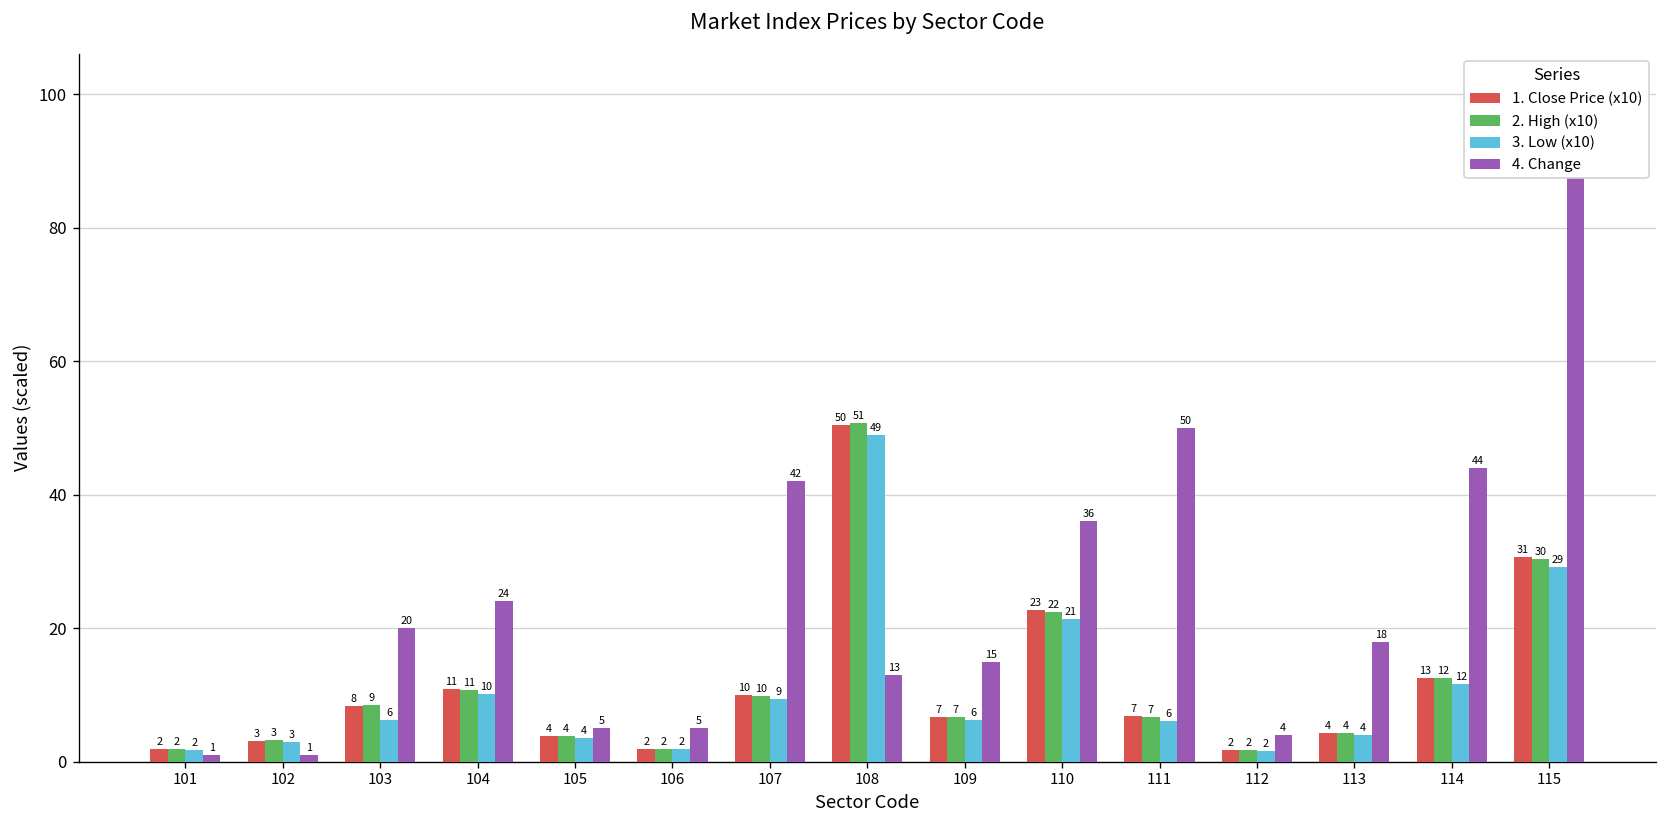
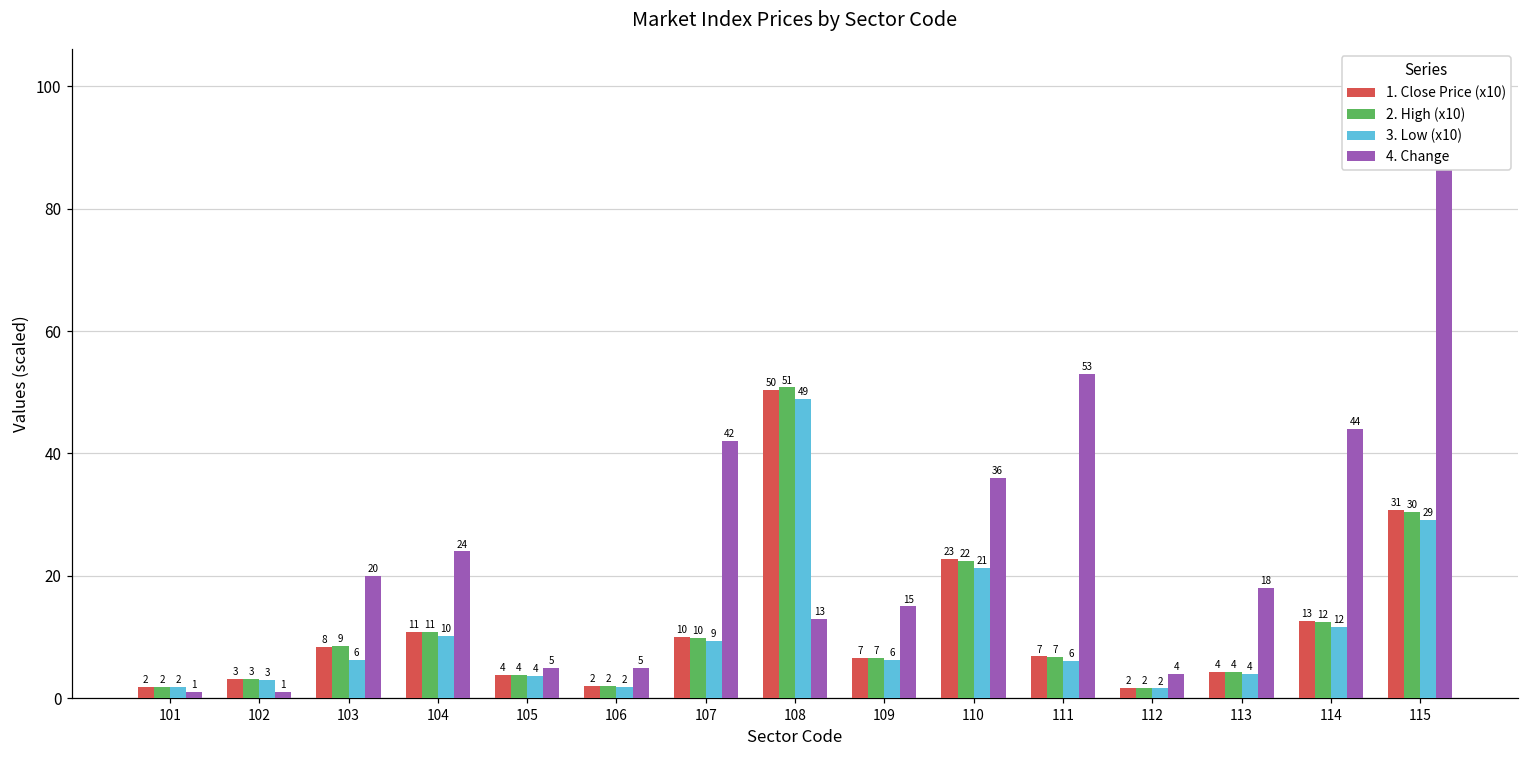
  {
    "1. Close Price (x10)": {
      "101": 2,
      "102": 3,
      "103": 8,
      "104": 11,
      "105": 4,
      "106": 2,
      "107": 10,
      "108": 50,
      "109": 7,
      "110": 23,
      "111": 7,
      "112": 2,
      "113": 4,
      "114": 13,
      "115": 31
    },
    "2. High (x10)": {
      "101": 2,
      "102": 3,
      "103": 9,
      "104": 11,
      "105": 4,
      "106": 2,
      "107": 10,
      "108": 51,
      "109": 7,
      "110": 22,
      "111": 7,
      "112": 2,
      "113": 4,
      "114": 12,
      "115": 30
    },
    "3. Low (x10)": {
      "101": 2,
      "102": 3,
      "103": 6,
      "104": 10,
      "105": 4,
      "106": 2,
      "107": 9,
      "108": 49,
      "109": 6,
      "110": 21,
      "111": 6,
      "112": 2,
      "113": 4,
      "114": 12,
      "115": 29
    },
    "4. Change": {
      "101": 1,
      "102": 1,
      "103": 20,
      "104": 24,
      "105": 5,
      "106": 5,
      "107": 42,
      "108": 13,
      "109": 15,
      "110": 36,
-     "111": 50,
+     "111": 53,
      "112": 4,
      "113": 18,
      "114": 44
    }
  }
